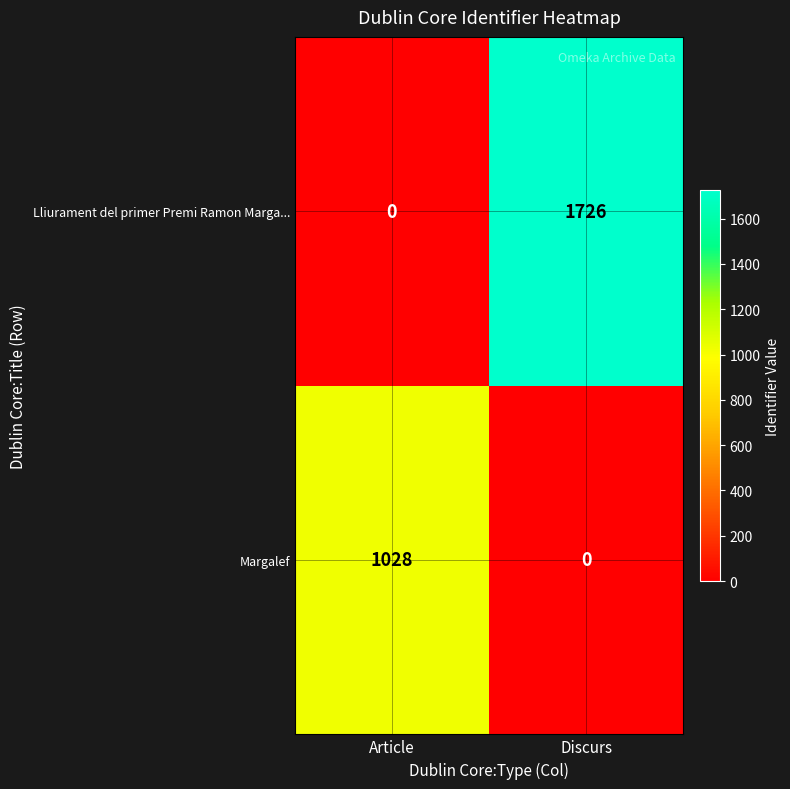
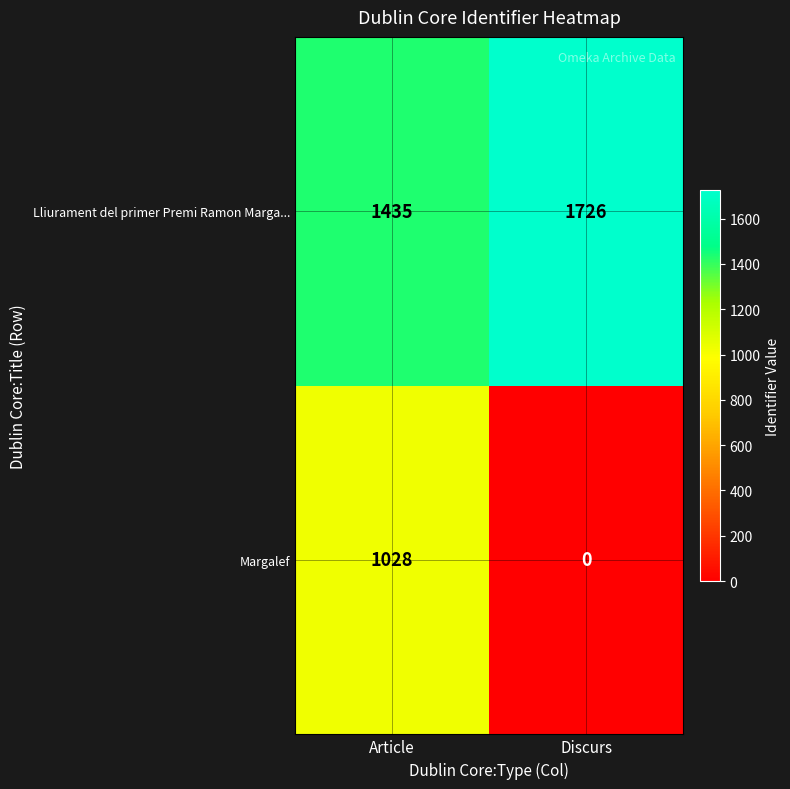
  {
    "Lliurament del primer Premi Ramon Marga...": {
-     "Article": 0
+     "Article": 1435
    },
    "Margalef": {
      "Article": 1028,
      "Discurs": 0
    }
  }
